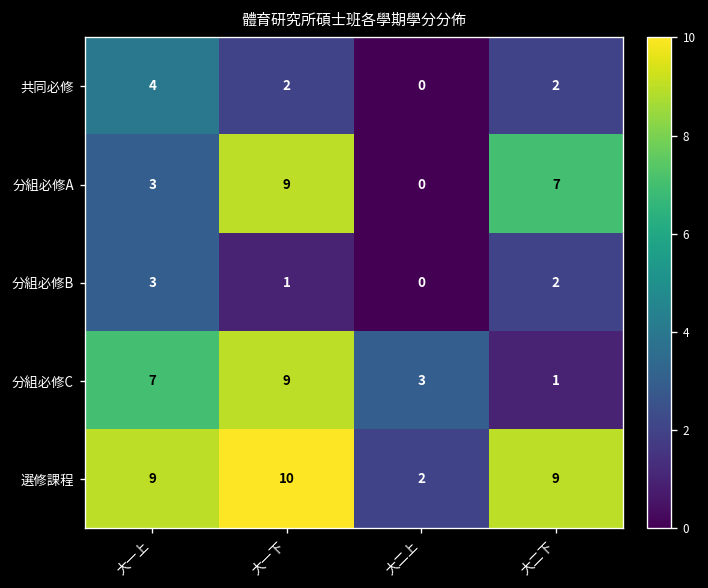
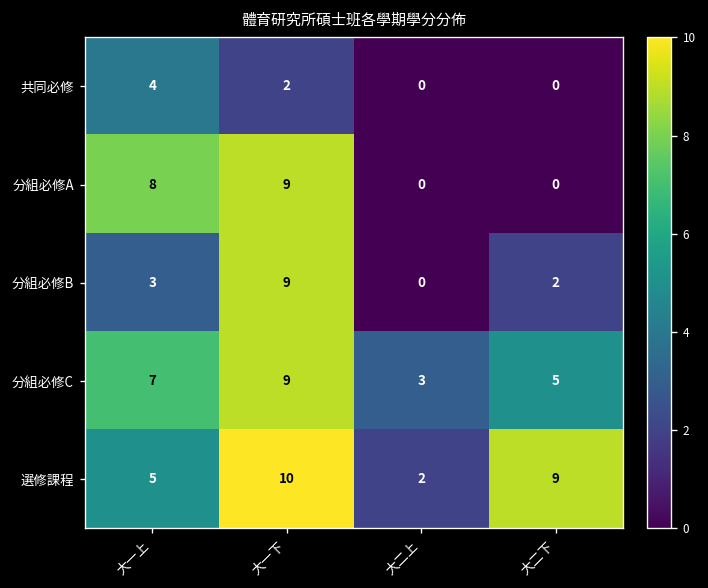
  {
    "共同必修": {
      "大一上": 4,
      "大一下": 2,
      "大二上": 0,
-     "大二下": 2
+     "大二下": 0
    },
    "分組必修A": {
-     "大一上": 3,
+     "大一上": 8,
      "大一下": 9,
      "大二上": 0,
-     "大二下": 7
+     "大二下": 0
    },
    "分組必修B": {
      "大一上": 3,
-     "大一下": 1,
+     "大一下": 9,
      "大二上": 0,
      "大二下": 2
    },
    "分組必修C": {
      "大一上": 7,
      "大一下": 9,
      "大二上": 3,
-     "大二下": 1
+     "大二下": 5
    },
    "選修課程": {
-     "大一上": 9,
+     "大一上": 5,
      "大一下": 10,
      "大二上": 2,
      "大二下": 9
    }
  }
